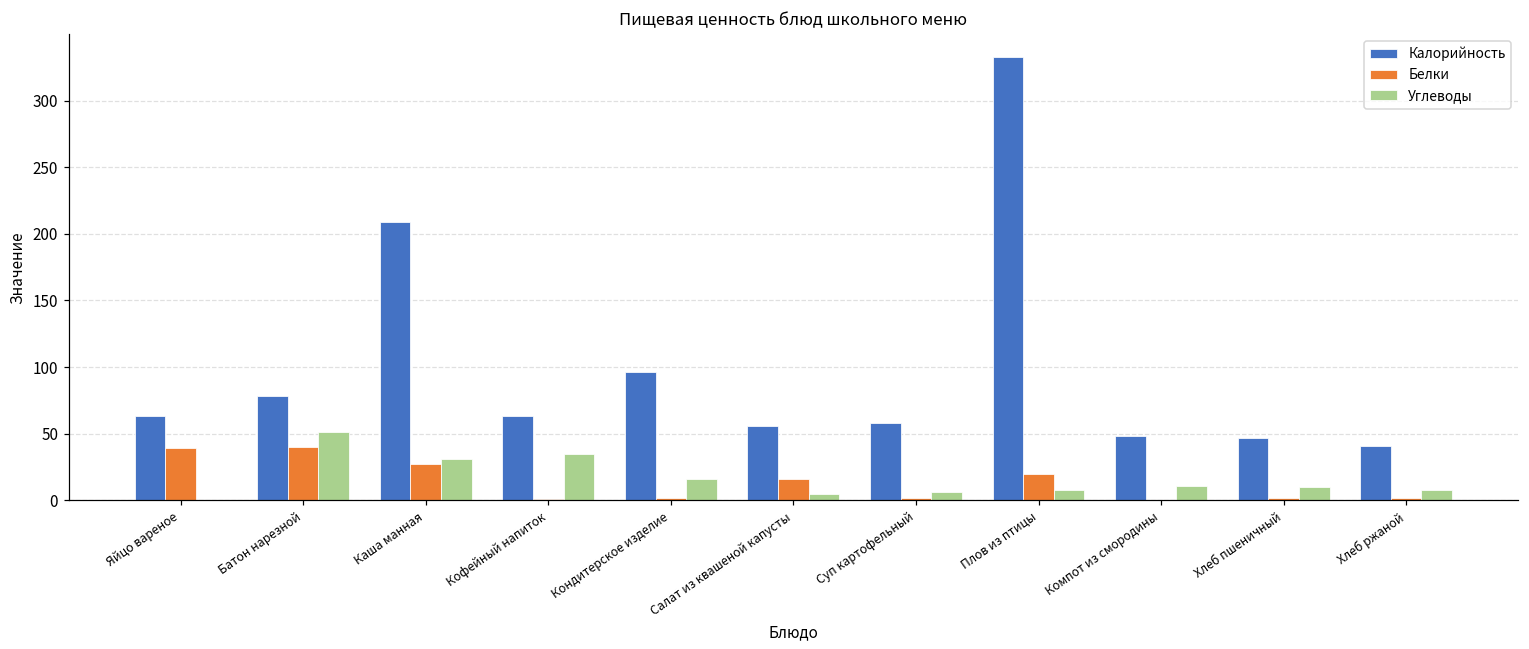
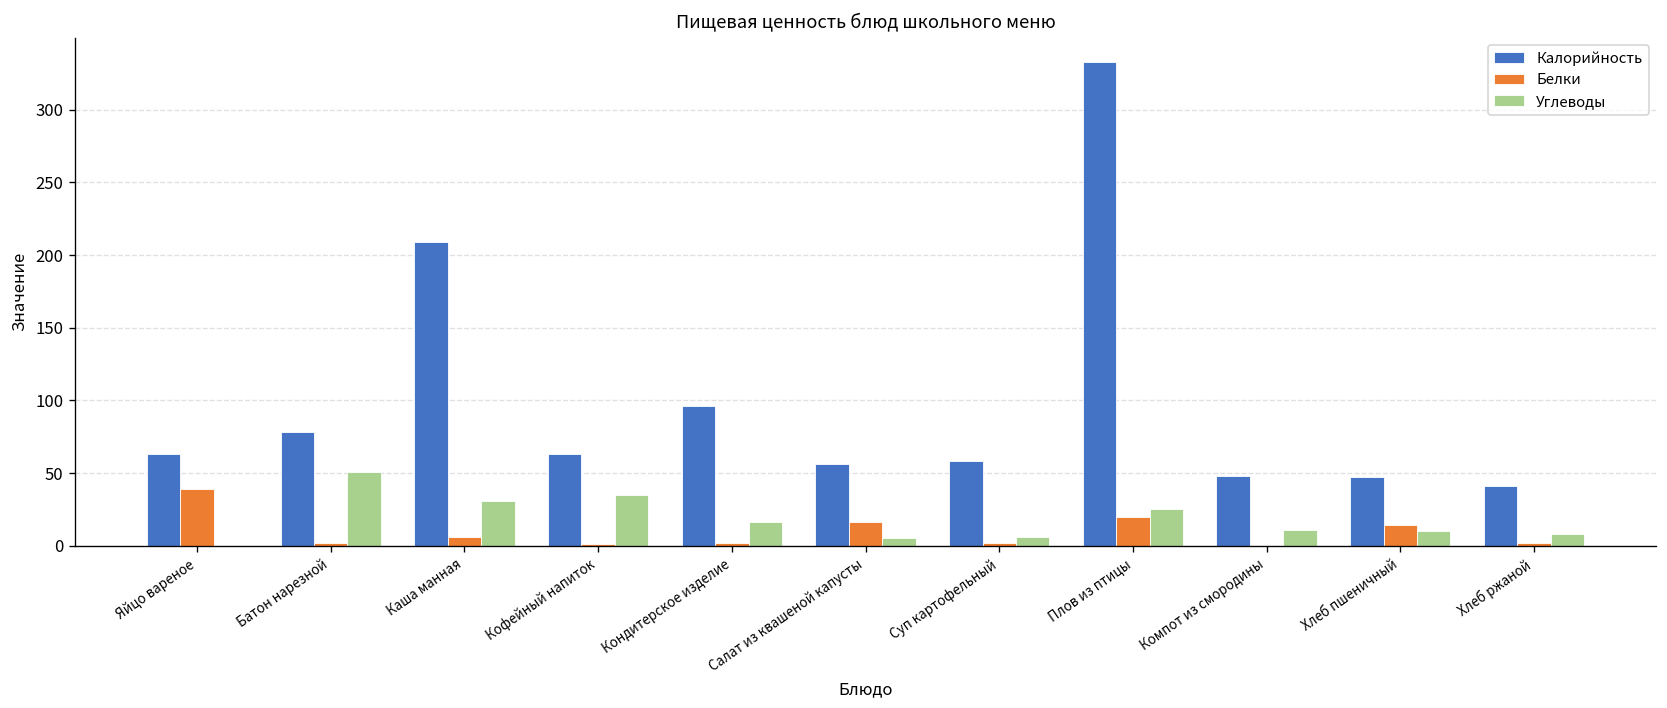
  {
    "Калорийность": {
      "Яйцо вареное": 63,
      "Батон нарезной": 78,
      "Каша манная": 209,
      "Кофейный напиток": 63,
      "Кондитерское изделие": 96,
      "Салат из квашеной капусты": 56,
      "Суп картофельный": 58,
      "Плов из птицы": 333,
      "Компот из смородины": 48,
      "Хлеб пшеничный": 47,
      "Хлеб ржаной": 41
    },
    "Белки": {
      "Яйцо вареное": 39,
-     "Батон нарезной": 40,
-     "Каша манная": 27,
+     "Батон нарезной": 2,
+     "Каша манная": 6,
      "Салат из квашеной капусты": 16,
      "Плов из птицы": 20,
      "Компот из смородины": 0,
-     "Хлеб пшеничный": 2
+     "Хлеб пшеничный": 14
    },
    "Углеводы": {
      "Яйцо вареное": 0,
      "Батон нарезной": 51,
      "Каша манная": 31,
      "Кофейный напиток": 35,
      "Кондитерское изделие": 16,
      "Салат из квашеной капусты": 5,
      "Суп картофельный": 6,
-     "Плов из птицы": 8,
+     "Плов из птицы": 25,
      "Компот из смородины": 11,
      "Хлеб пшеничный": 10,
      "Хлеб ржаной": 8
    }
  }
